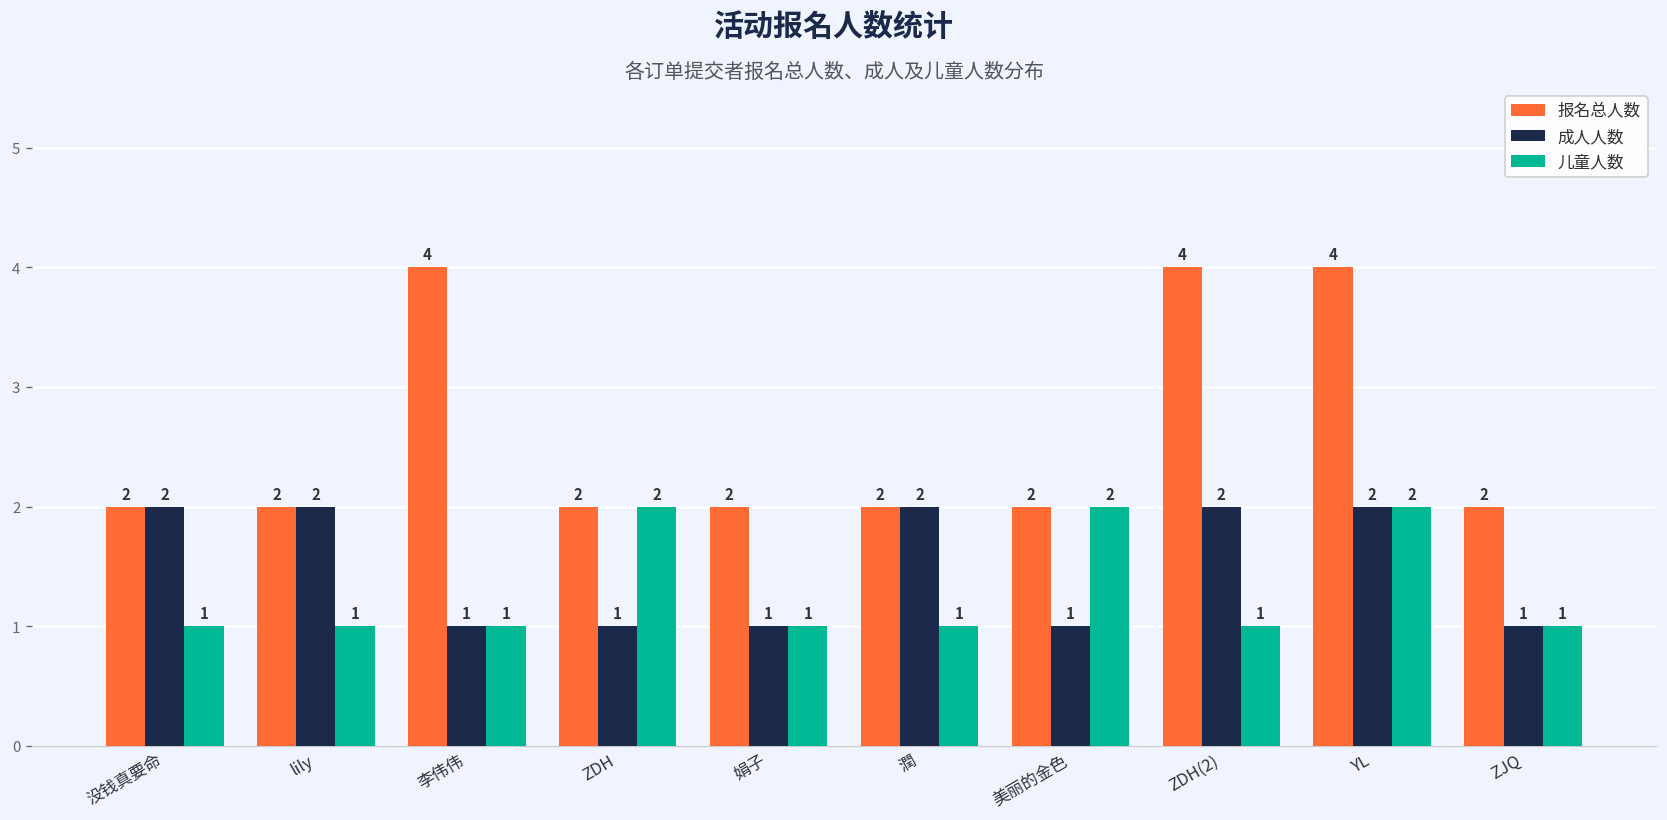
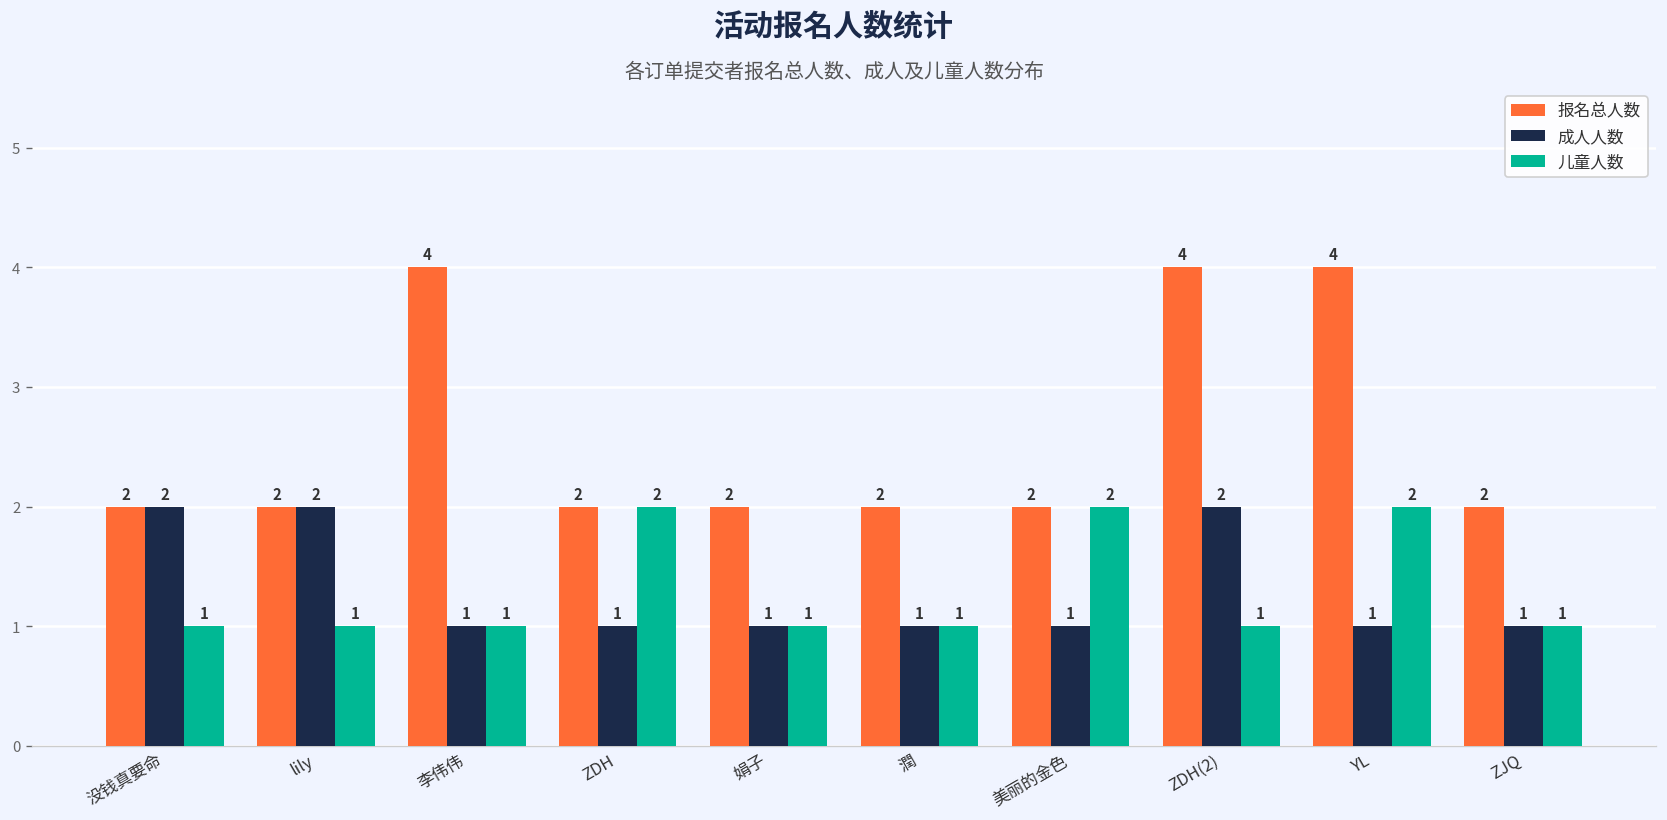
  {
    "报名总人数": {
      "没钱真要命": 2,
      "lily": 2,
      "李伟伟": 4,
      "ZDH": 2,
      "娟子": 2,
      "潤": 2,
      "美丽的金色": 2,
      "ZDH(2)": 4,
      "YL": 4,
      "ZJQ": 2
    },
    "成人人数": {
      "没钱真要命": 2,
      "lily": 2,
      "李伟伟": 1,
      "ZDH": 1,
      "娟子": 1,
-     "潤": 2,
+     "潤": 1,
      "美丽的金色": 1,
      "ZDH(2)": 2,
-     "YL": 2,
+     "YL": 1,
      "ZJQ": 1
    },
    "儿童人数": {
      "没钱真要命": 1,
      "lily": 1,
      "李伟伟": 1,
      "ZDH": 2,
      "娟子": 1,
      "潤": 1,
      "美丽的金色": 2,
      "ZDH(2)": 1,
      "YL": 2,
      "ZJQ": 1
    }
  }
